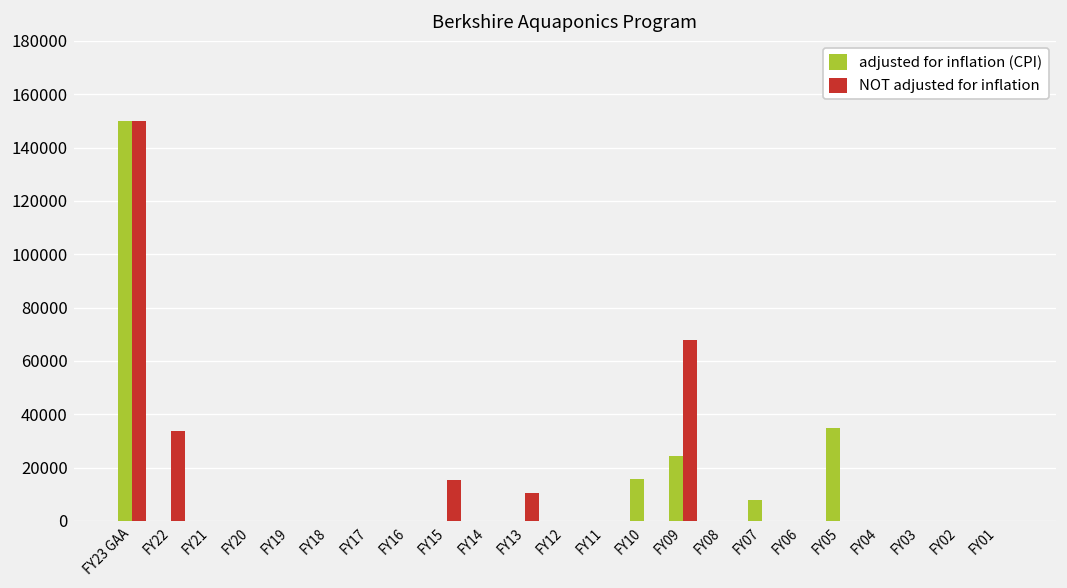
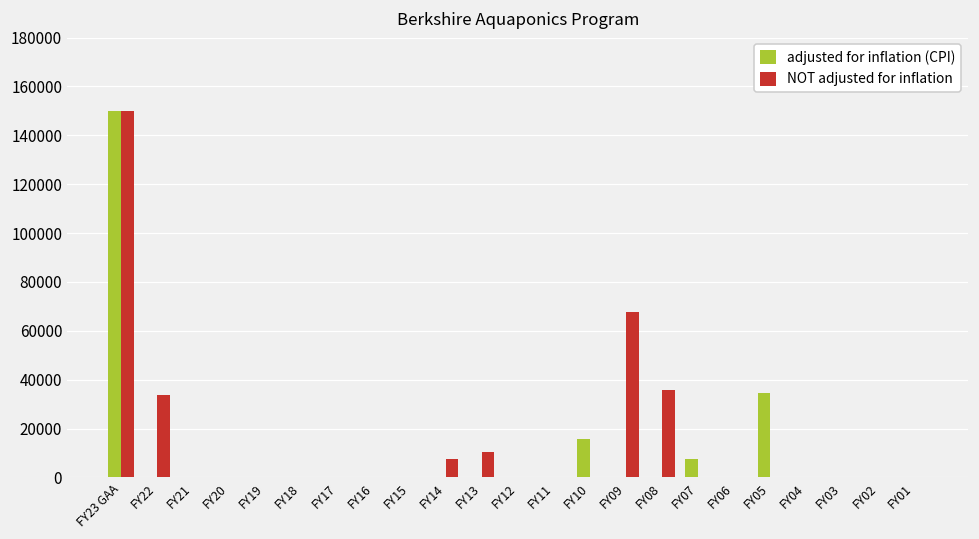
  {
    "adjusted for inflation (CPI)": {
      "FY23 GAA": 150000,
      "FY22": 0,
      "FY21": 0,
      "FY20": 0,
      "FY19": 0,
      "FY18": 0,
      "FY17": 0,
      "FY16": 0,
      "FY15": 0,
      "FY14": 0,
      "FY13": 0,
      "FY12": 0,
      "FY11": 0,
      "FY10": 16000,
-     "FY09": 24000,
+     "FY09": 0,
      "FY08": 0,
      "FY07": 8000,
      "FY06": 0,
      "FY05": 35000,
      "FY04": 0,
      "FY03": 0,
      "FY02": 0,
      "FY01": 0
    },
    "NOT adjusted for inflation": {
      "FY23 GAA": 150000,
      "FY22": 34000,
      "FY21": 0,
      "FY20": 0,
      "FY19": 0,
      "FY18": 0,
      "FY17": 0,
      "FY16": 0,
-     "FY15": 15000,
-     "FY14": 0,
+     "FY15": 0,
+     "FY14": 8000,
      "FY13": 10000,
      "FY12": 0,
      "FY11": 0,
      "FY10": 0,
      "FY09": 68000,
-     "FY08": 0,
+     "FY08": 36000,
      "FY07": 0,
      "FY06": 0,
      "FY05": 0,
      "FY04": 0,
      "FY03": 0,
      "FY02": 0,
      "FY01": 0
    }
  }
